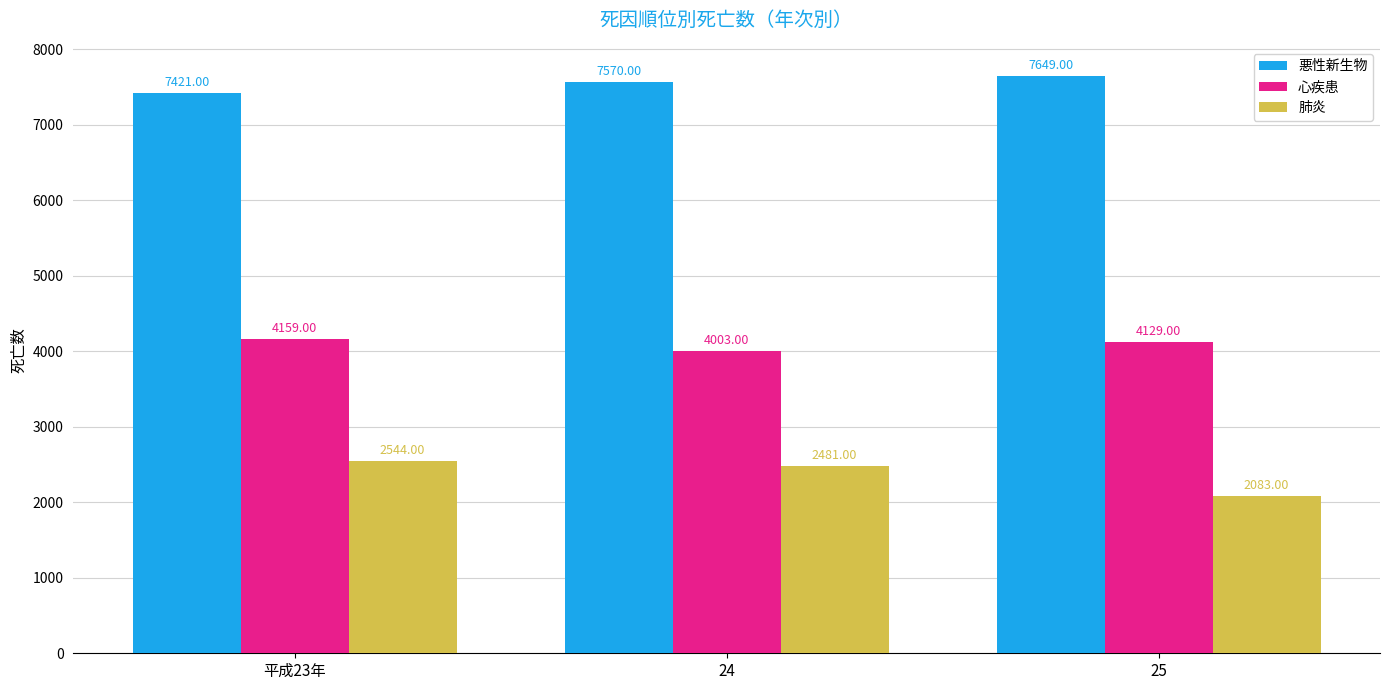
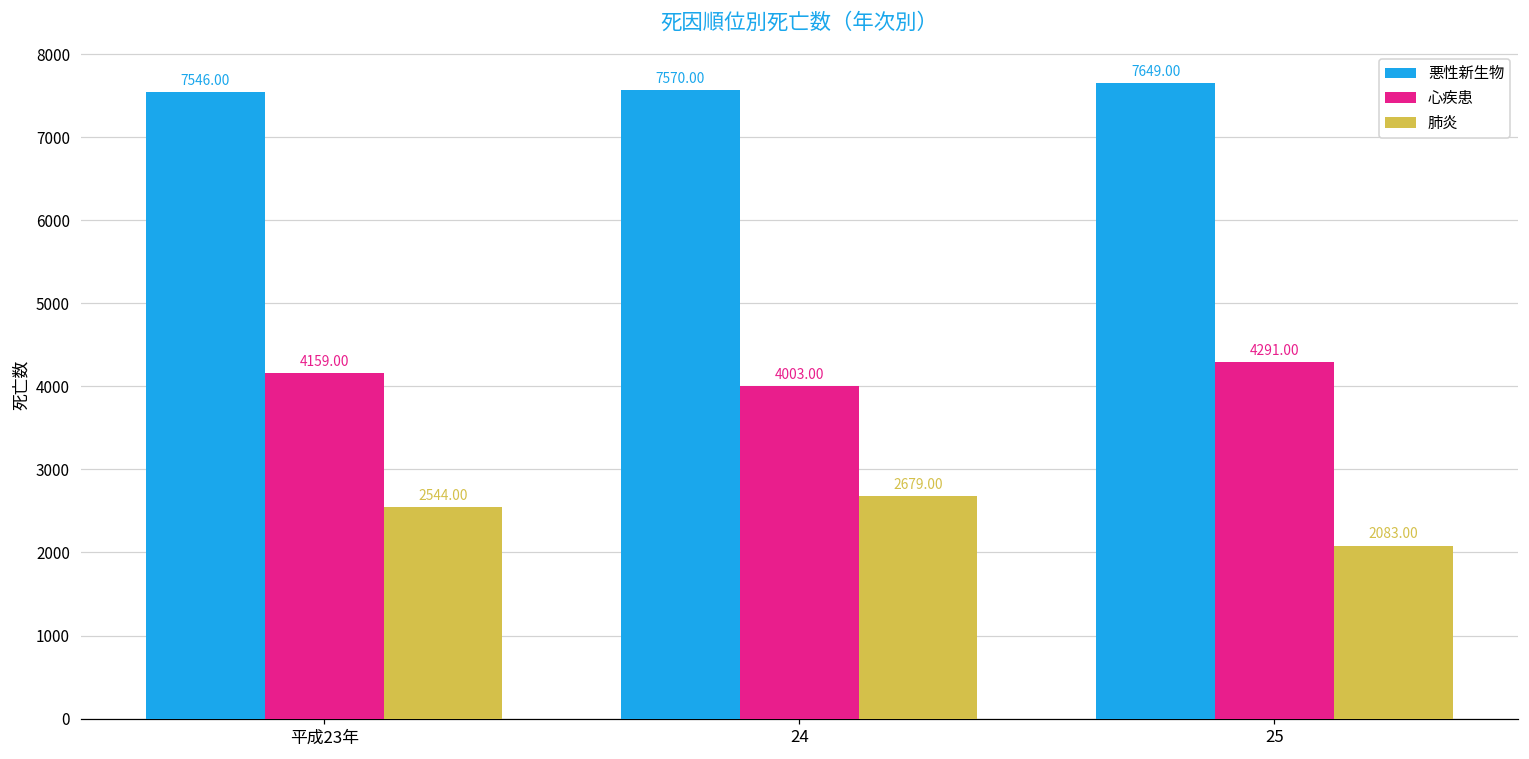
  {
    "悪性新生物": {
-     "平成23年": 7421.00,
+     "平成23年": 7546.00,
      "24": 7570.00,
      "25": 7649.00
    },
    "心疾患": {
      "平成23年": 4159.00,
      "24": 4003.00,
-     "25": 4129.00
+     "25": 4291.00
    },
    "肺炎": {
      "平成23年": 2544.00,
-     "24": 2481.00,
+     "24": 2679.00,
      "25": 2083.00
    }
  }
